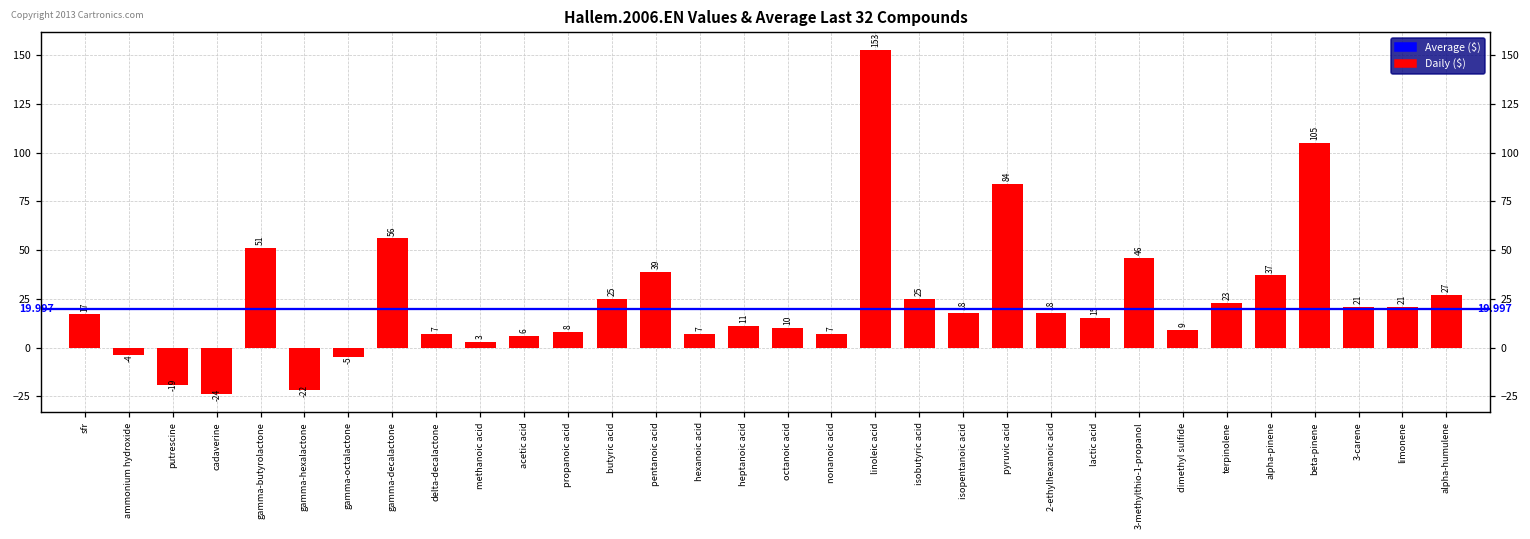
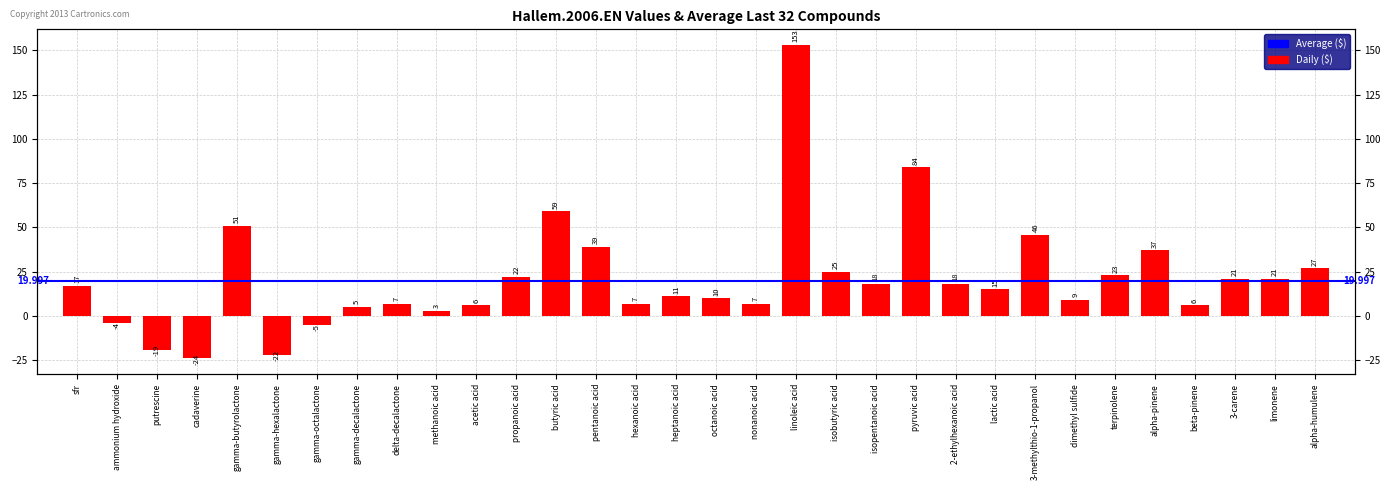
  {
    "sfr": 17,
    "ammonium hydroxide": -4,
    "putrescine": -19,
    "cadaverine": -24,
    "gamma-butyrolactone": 51,
    "gamma-hexalactone": -22,
    "gamma-octalactone": -5,
-   "gamma-decalactone": 56,
+   "gamma-decalactone": 5,
    "delta-decalactone": 7,
    "methanoic acid": 3,
    "acetic acid": 6,
-   "propanoic acid": 8,
-   "butyric acid": 25,
+   "propanoic acid": 22,
+   "butyric acid": 59,
    "pentanoic acid": 39,
    "hexanoic acid": 7,
    "heptanoic acid": 11,
    "octanoic acid": 10,
    "nonanoic acid": 7,
    "linoleic acid": 153,
    "isobutyric acid": 25,
    "isopentanoic acid": 18,
    "pyruvic acid": 84,
    "2-ethylhexanoic acid": 18,
    "lactic acid": 15,
    "3-methylthio-1-propanol": 46,
    "dimethyl sulfide": 9,
    "terpinolene": 23,
    "alpha-pinene": 37,
-   "beta-pinene": 105,
+   "beta-pinene": 6,
    "3-carene": 21,
    "limonene": 21,
    "alpha-humulene": 27
  }
